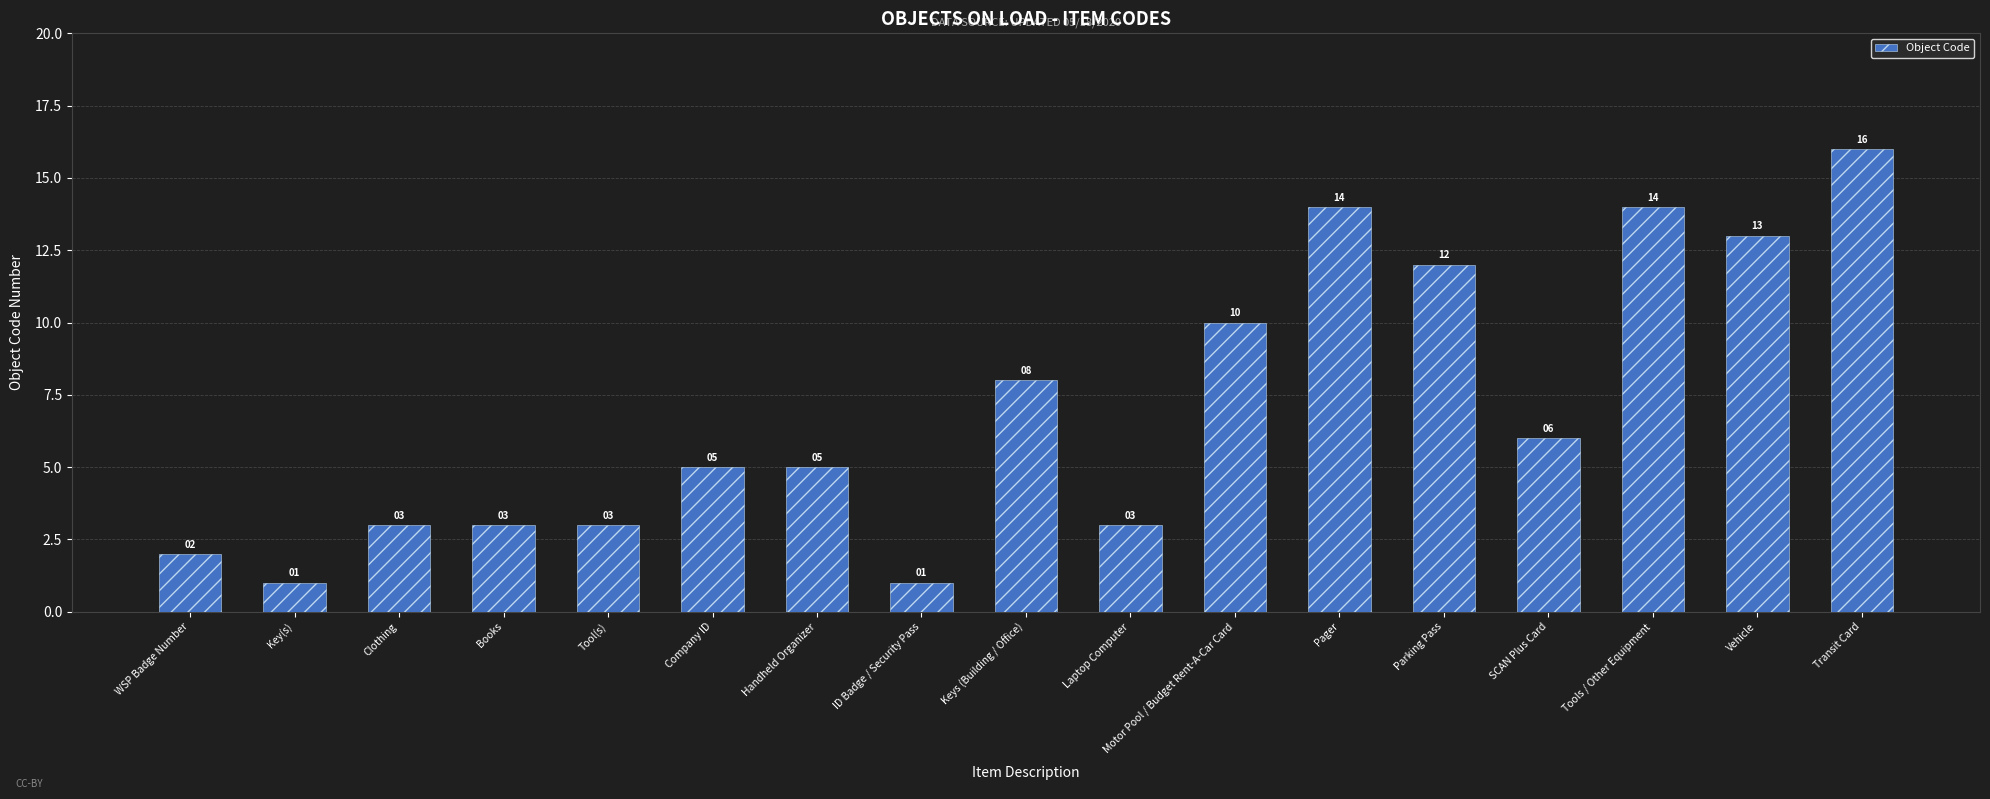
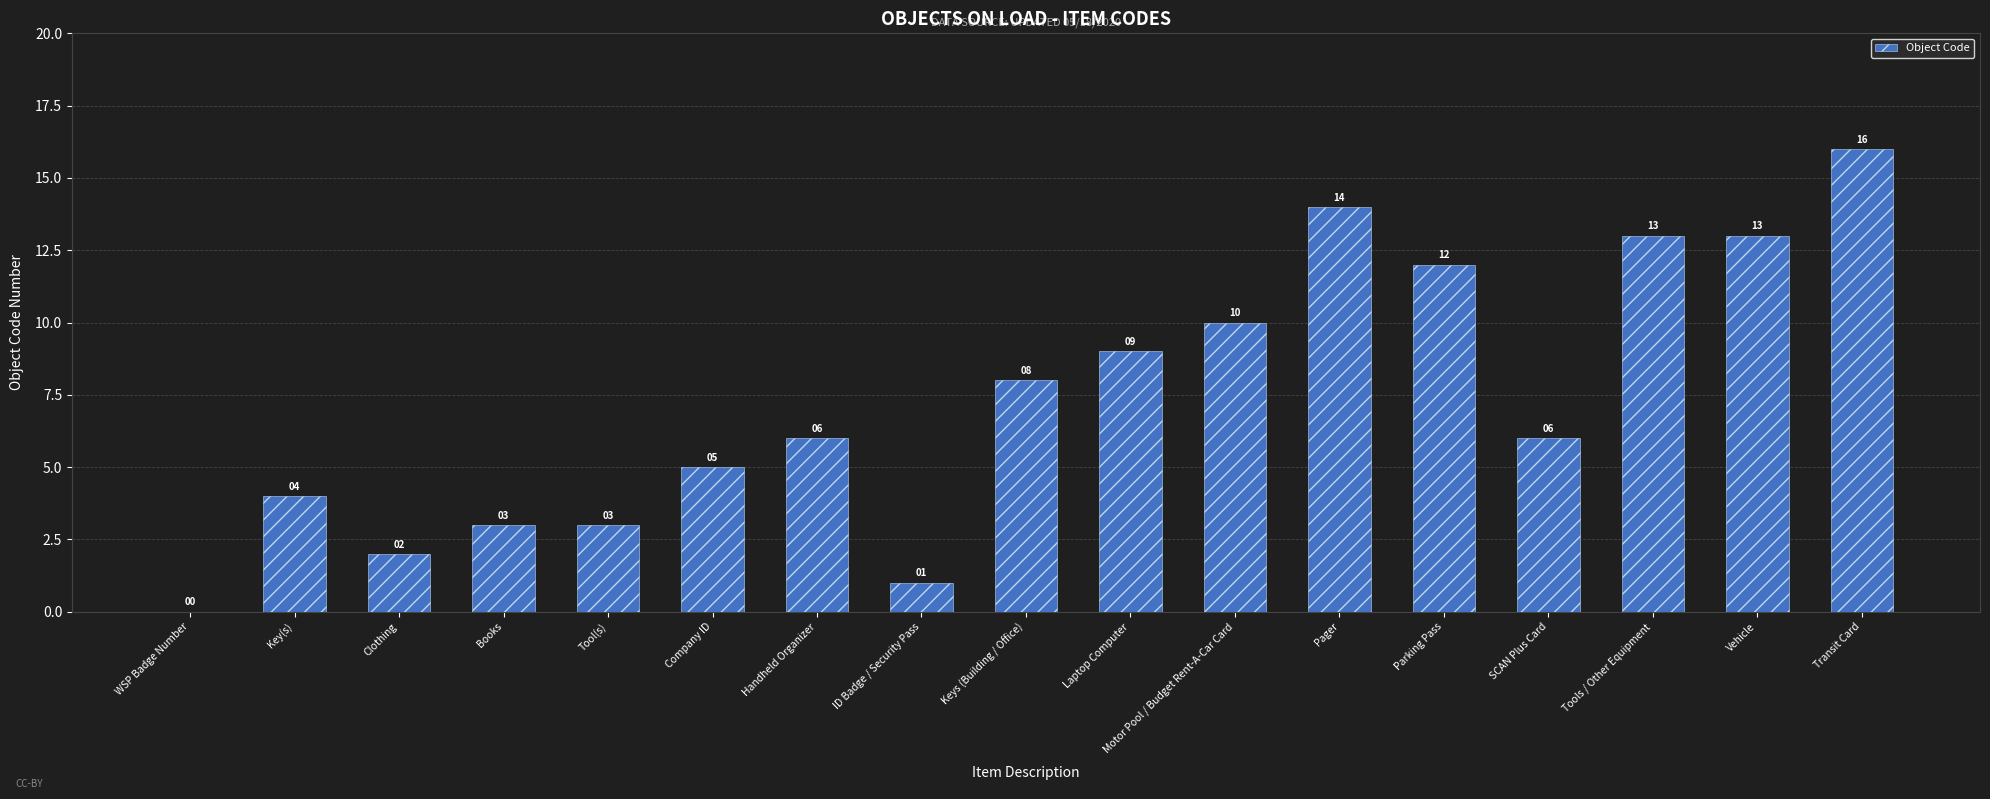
  {
-   "WSP Badge Number": "02",
-   "Key(s)": "01",
-   "Clothing": "03",
+   "WSP Badge Number": "00",
+   "Key(s)": "04",
+   "Clothing": "02",
    "Books": "03",
    "Tool(s)": "03",
    "Company ID": "05",
-   "Handheld Organizer": "05",
+   "Handheld Organizer": "06",
    "ID Badge / Security Pass": "01",
    "Keys (Building / Office)": "08",
-   "Laptop Computer": "03",
+   "Laptop Computer": "09",
    "Motor Pool / Budget Rent-A-Car Card": "10",
    "Pager": "14",
    "Parking Pass": "12",
    "SCAN Plus Card": "06",
-   "Tools / Other Equipment": "14",
+   "Tools / Other Equipment": "13",
    "Vehicle": "13",
    "Transit Card": "16"
  }
